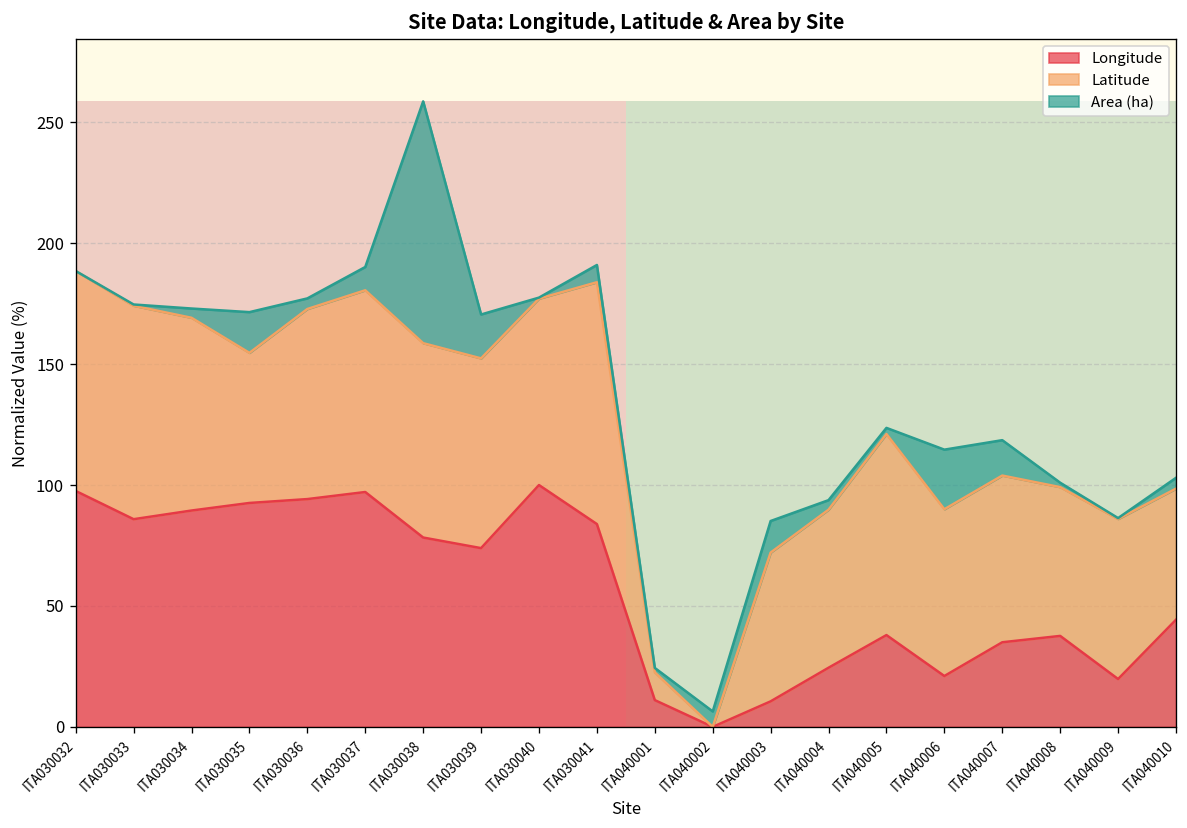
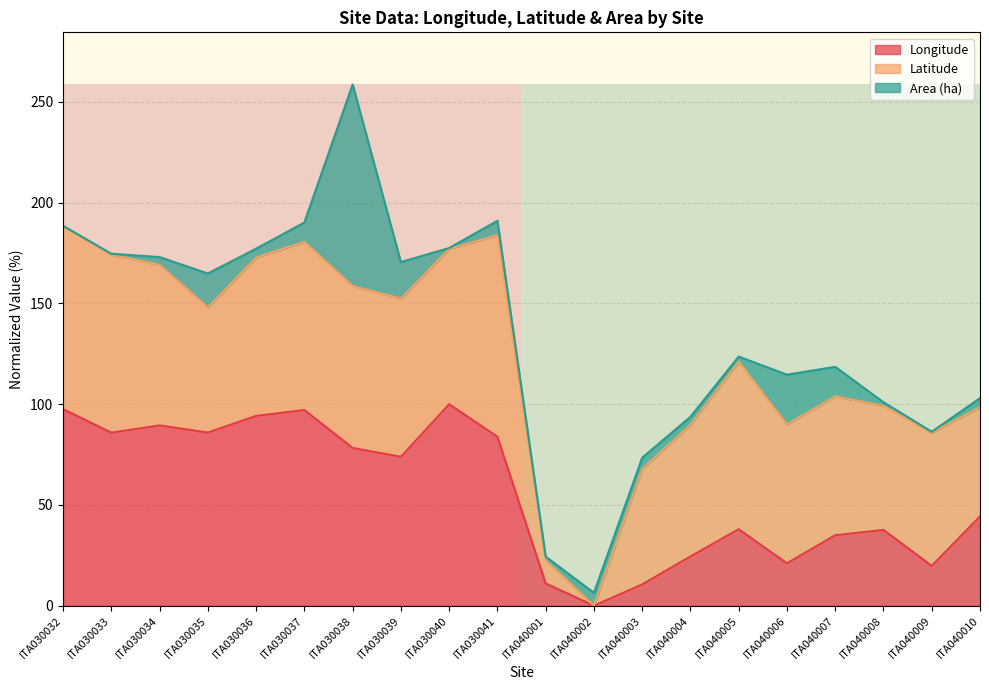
  {
    "Longitude": {
      "ITA030032": 98,
      "ITA030033": 86,
      "ITA030034": 89,
-     "ITA030035": 93,
+     "ITA030035": 86,
      "ITA030036": 94,
      "ITA030037": 97,
      "ITA030038": 78,
      "ITA030039": 74,
      "ITA030040": 100,
      "ITA030041": 84,
      "ITA040001": 11,
      "ITA040003": 11,
      "ITA040004": 24,
      "ITA040005": 38,
      "ITA040006": 21,
      "ITA040007": 35,
      "ITA040008": 38,
      "ITA040009": 20,
      "ITA040010": 44
    },
    "Latitude": {
      "ITA030034": 80,
      "ITA030035": 62,
      "ITA030036": 79,
      "ITA030037": 83,
      "ITA030038": 80,
      "ITA030039": 78,
      "ITA030041": 100,
      "ITA040001": 11,
-     "ITA040003": 62,
+     "ITA040003": 57,
      "ITA040004": 65,
      "ITA040005": 83,
      "ITA040006": 69,
      "ITA040007": 69,
      "ITA040008": 62,
      "ITA040010": 54
    },
    "Area (ha)": {
      "ITA030034": 4,
      "ITA030035": 17,
      "ITA030036": 4,
      "ITA030037": 10,
      "ITA030038": 100,
      "ITA030039": 18,
      "ITA030041": 7,
      "ITA040001": 2,
      "ITA040002": 6,
-     "ITA040003": 13,
+     "ITA040003": 6,
      "ITA040004": 4,
      "ITA040005": 3,
      "ITA040006": 25,
      "ITA040007": 15,
      "ITA040008": 2,
      "ITA040010": 4
    }
  }
